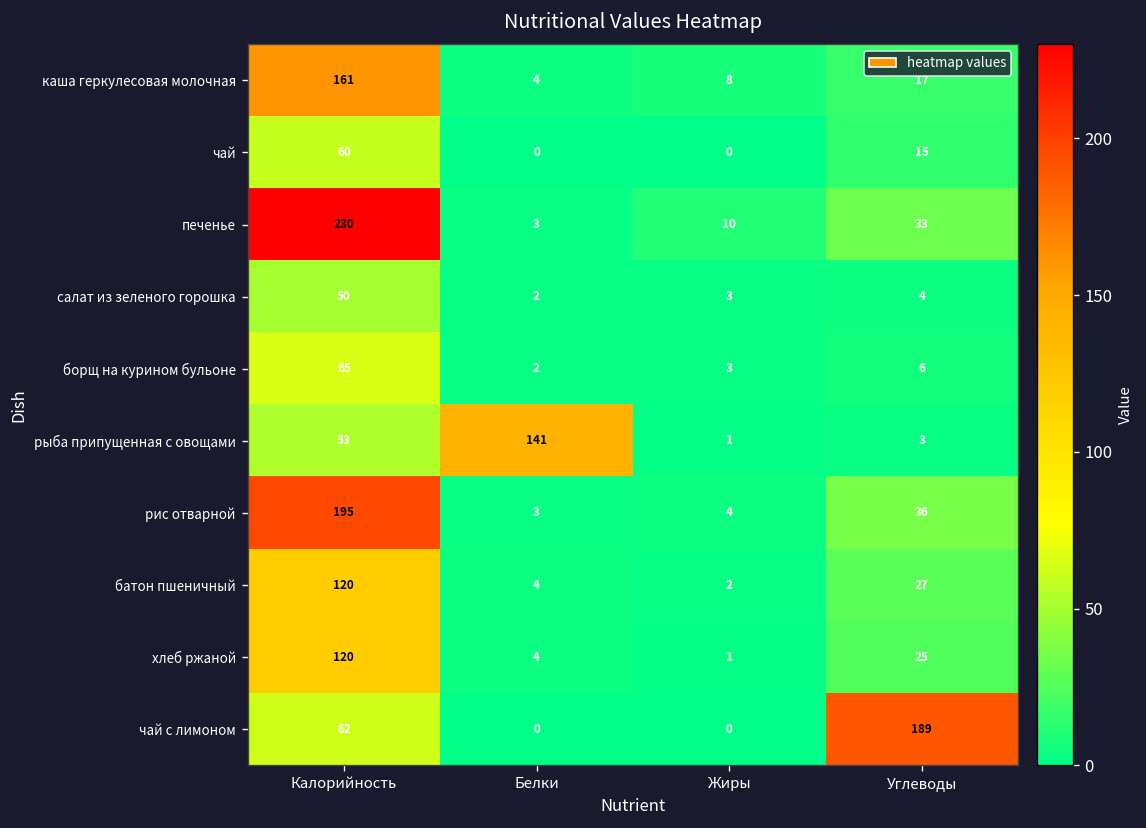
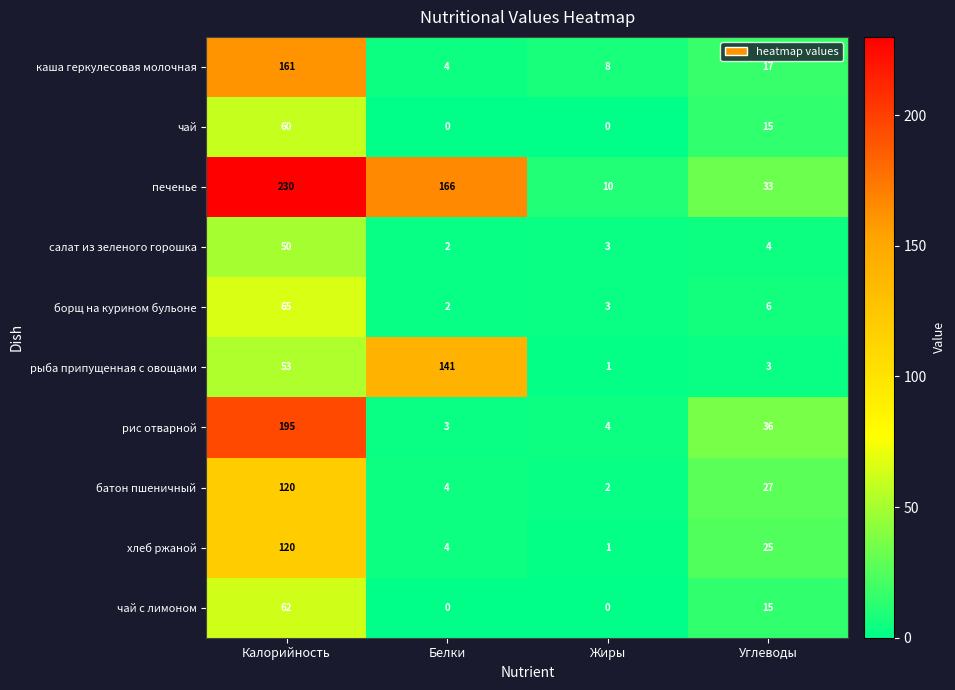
  {
    "каша геркулесовая молочная": {
      "Калорийность": 161,
      "Белки": 4,
      "Жиры": 8,
      "Углеводы": 17
    },
    "чай": {
      "Калорийность": 60,
      "Белки": 0,
      "Жиры": 0,
      "Углеводы": 15
    },
    "печенье": {
      "Калорийность": 230,
-     "Белки": 3,
+     "Белки": 166,
      "Жиры": 10,
      "Углеводы": 33
    },
    "салат из зеленого горошка": {
      "Калорийность": 50,
      "Белки": 2,
      "Жиры": 3,
      "Углеводы": 4
    },
    "борщ на курином бульоне": {
      "Калорийность": 65,
      "Белки": 2,
      "Жиры": 3,
      "Углеводы": 6
    },
    "рыба припущенная с овощами": {
      "Калорийность": 53,
      "Белки": 141,
      "Жиры": 1,
      "Углеводы": 3
    },
    "рис отварной": {
      "Калорийность": 195,
      "Белки": 3,
      "Жиры": 4,
      "Углеводы": 36
    },
    "батон пшеничный": {
      "Калорийность": 120,
      "Белки": 4,
      "Жиры": 2,
      "Углеводы": 27
    },
    "хлеб ржаной": {
      "Калорийность": 120,
      "Белки": 4,
      "Жиры": 1,
      "Углеводы": 25
    },
    "чай с лимоном": {
      "Калорийность": 62,
      "Белки": 0,
      "Жиры": 0,
-     "Углеводы": 189
+     "Углеводы": 15
    }
  }
